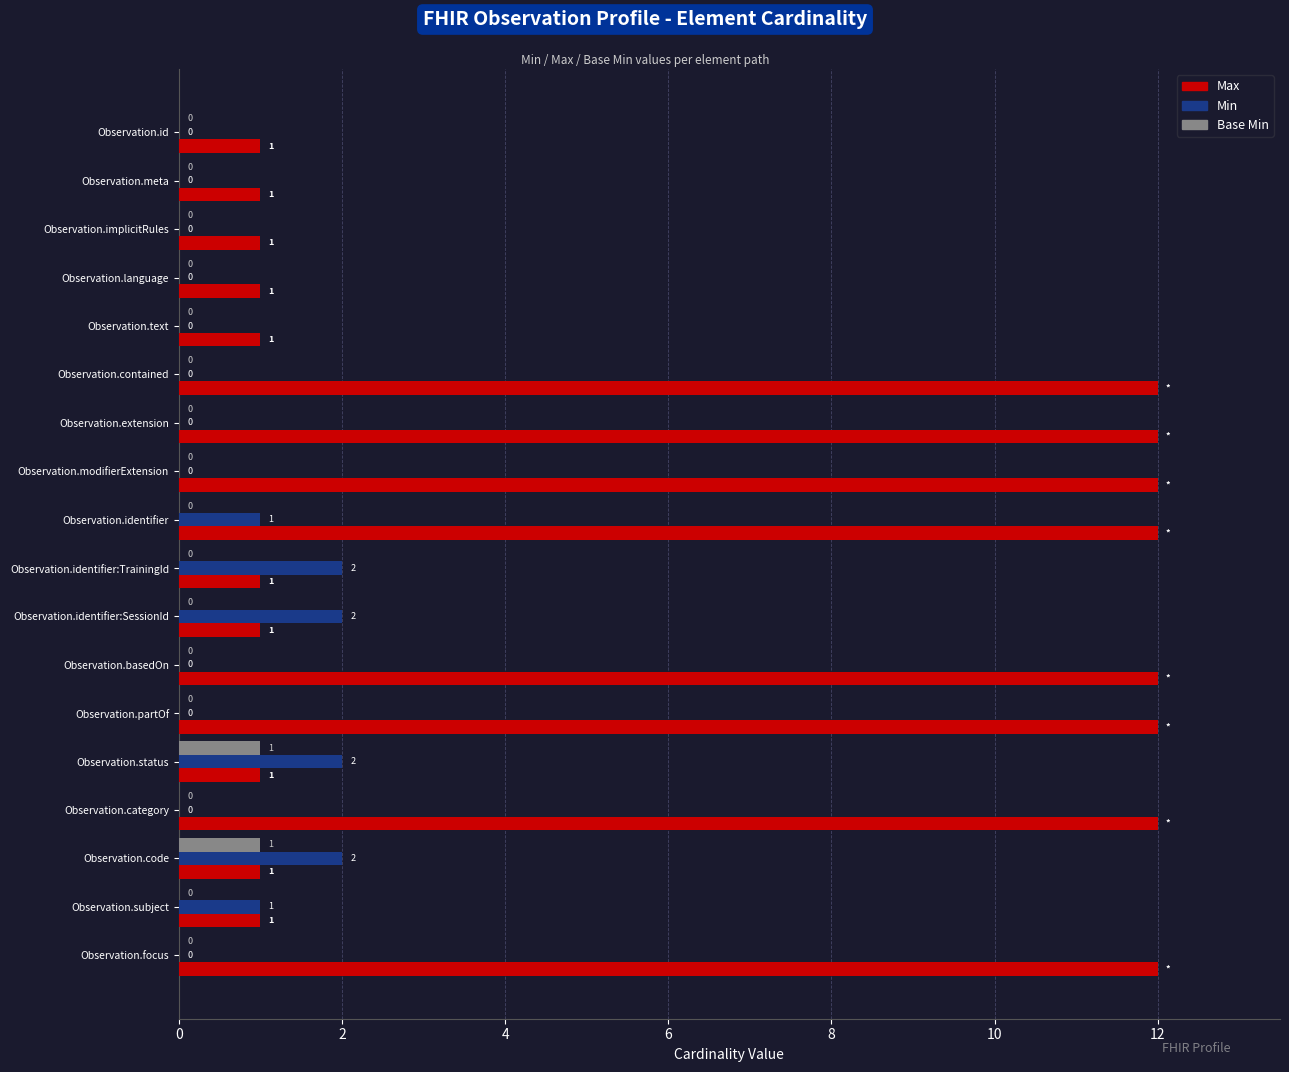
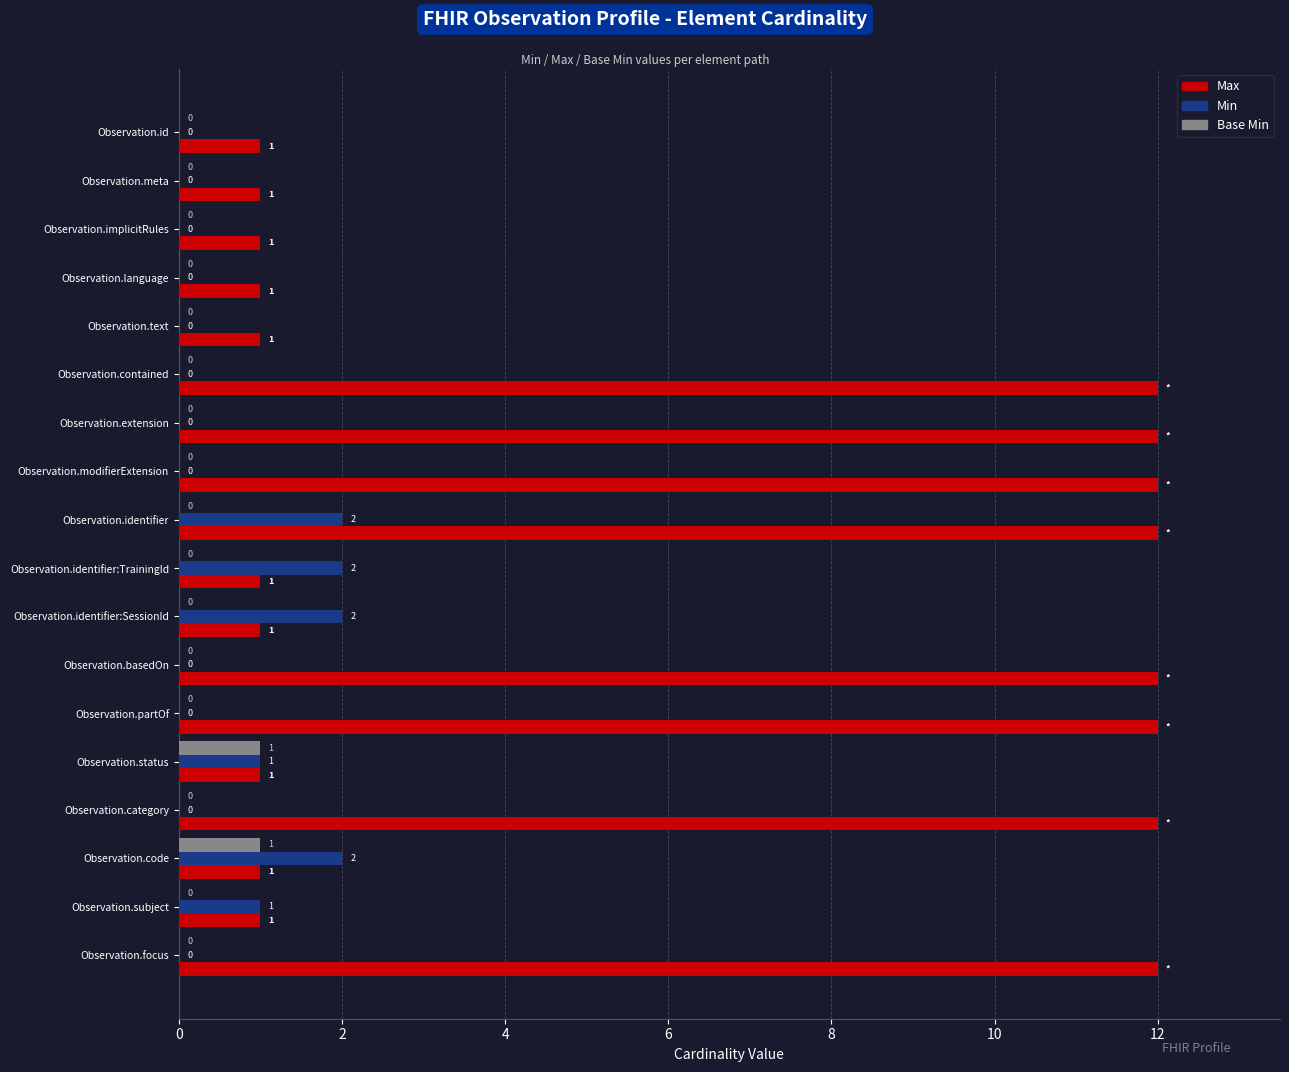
  {
    "Max": {
      "Observation.id": 1,
      "Observation.meta": 1,
      "Observation.implicitRules": 1,
      "Observation.language": 1,
      "Observation.text": 1,
      "Observation.identifier:TrainingId": 1,
      "Observation.identifier:SessionId": 1,
      "Observation.status": 1,
      "Observation.code": 1,
      "Observation.subject": 1
    },
    "Min": {
      "Observation.id": 0,
      "Observation.meta": 0,
      "Observation.implicitRules": 0,
      "Observation.language": 0,
      "Observation.text": 0,
      "Observation.contained": 0,
      "Observation.extension": 0,
      "Observation.modifierExtension": 0,
-     "Observation.identifier": 1,
+     "Observation.identifier": 2,
      "Observation.identifier:TrainingId": 2,
      "Observation.identifier:SessionId": 2,
      "Observation.basedOn": 0,
      "Observation.partOf": 0,
-     "Observation.status": 2,
+     "Observation.status": 1,
      "Observation.category": 0,
      "Observation.code": 2,
      "Observation.subject": 1,
      "Observation.focus": 0
    },
    "Base Min": {
      "Observation.id": 0,
      "Observation.meta": 0,
      "Observation.implicitRules": 0,
      "Observation.language": 0,
      "Observation.text": 0,
      "Observation.contained": 0,
      "Observation.extension": 0,
      "Observation.modifierExtension": 0,
      "Observation.identifier": 0,
      "Observation.identifier:TrainingId": 0,
      "Observation.identifier:SessionId": 0,
      "Observation.basedOn": 0,
      "Observation.partOf": 0,
      "Observation.status": 1,
      "Observation.category": 0,
      "Observation.code": 1,
      "Observation.subject": 0,
      "Observation.focus": 0
    }
  }
